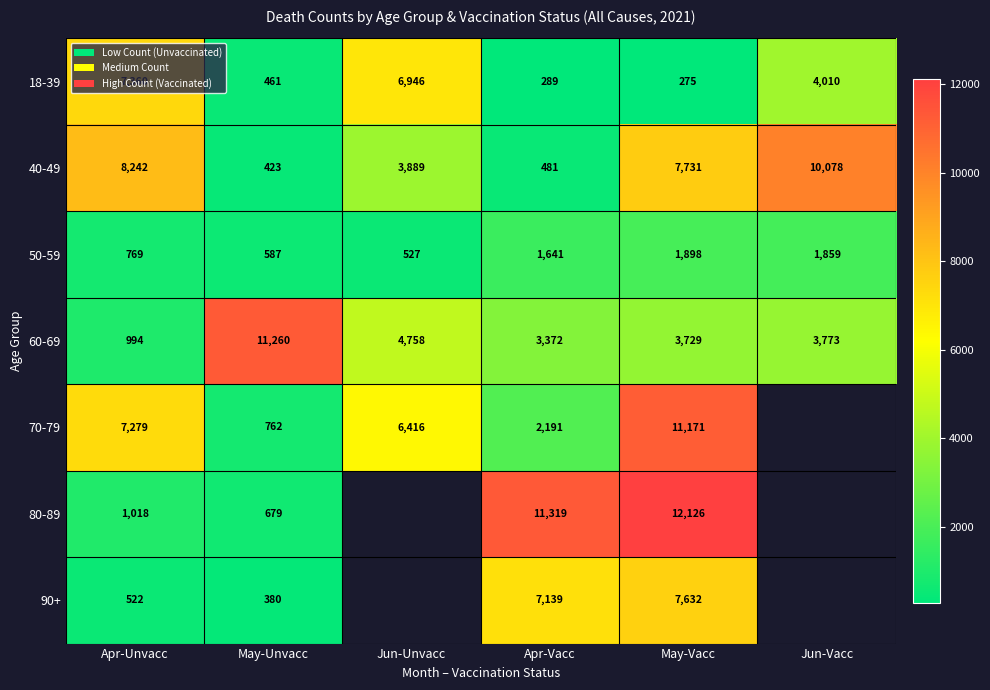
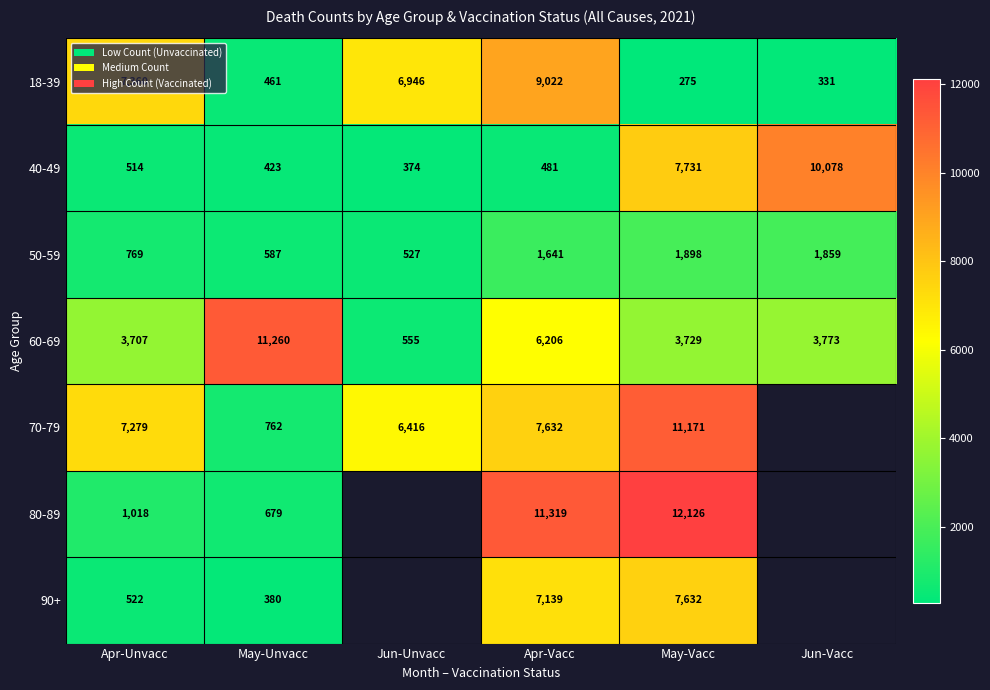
  {
    "18-39": {
      "May-Unvacc": "461",
      "Jun-Unvacc": "6,946",
-     "Apr-Vacc": "289",
+     "Apr-Vacc": "9,022",
      "May-Vacc": "275",
-     "Jun-Vacc": "4,010"
+     "Jun-Vacc": "331"
    },
    "40-49": {
-     "Apr-Unvacc": "8,242",
+     "Apr-Unvacc": "514",
      "May-Unvacc": "423",
-     "Jun-Unvacc": "3,889",
+     "Jun-Unvacc": "374",
      "Apr-Vacc": "481",
      "May-Vacc": "7,731",
      "Jun-Vacc": "10,078"
    },
    "50-59": {
      "Apr-Unvacc": "769",
      "May-Unvacc": "587",
      "Jun-Unvacc": "527",
      "Apr-Vacc": "1,641",
      "May-Vacc": "1,898",
      "Jun-Vacc": "1,859"
    },
    "60-69": {
-     "Apr-Unvacc": "994",
+     "Apr-Unvacc": "3,707",
      "May-Unvacc": "11,260",
-     "Jun-Unvacc": "4,758",
-     "Apr-Vacc": "3,372",
+     "Jun-Unvacc": "555",
+     "Apr-Vacc": "6,206",
      "May-Vacc": "3,729",
      "Jun-Vacc": "3,773"
    },
    "70-79": {
      "Apr-Unvacc": "7,279",
      "May-Unvacc": "762",
      "Jun-Unvacc": "6,416",
-     "Apr-Vacc": "2,191",
+     "Apr-Vacc": "7,632",
      "May-Vacc": "11,171"
    },
    "80-89": {
      "Apr-Unvacc": "1,018",
      "May-Unvacc": "679",
      "Apr-Vacc": "11,319",
      "May-Vacc": "12,126"
    },
    "90+": {
      "Apr-Unvacc": "522",
      "May-Unvacc": "380",
      "Apr-Vacc": "7,139",
      "May-Vacc": "7,632"
    }
  }
